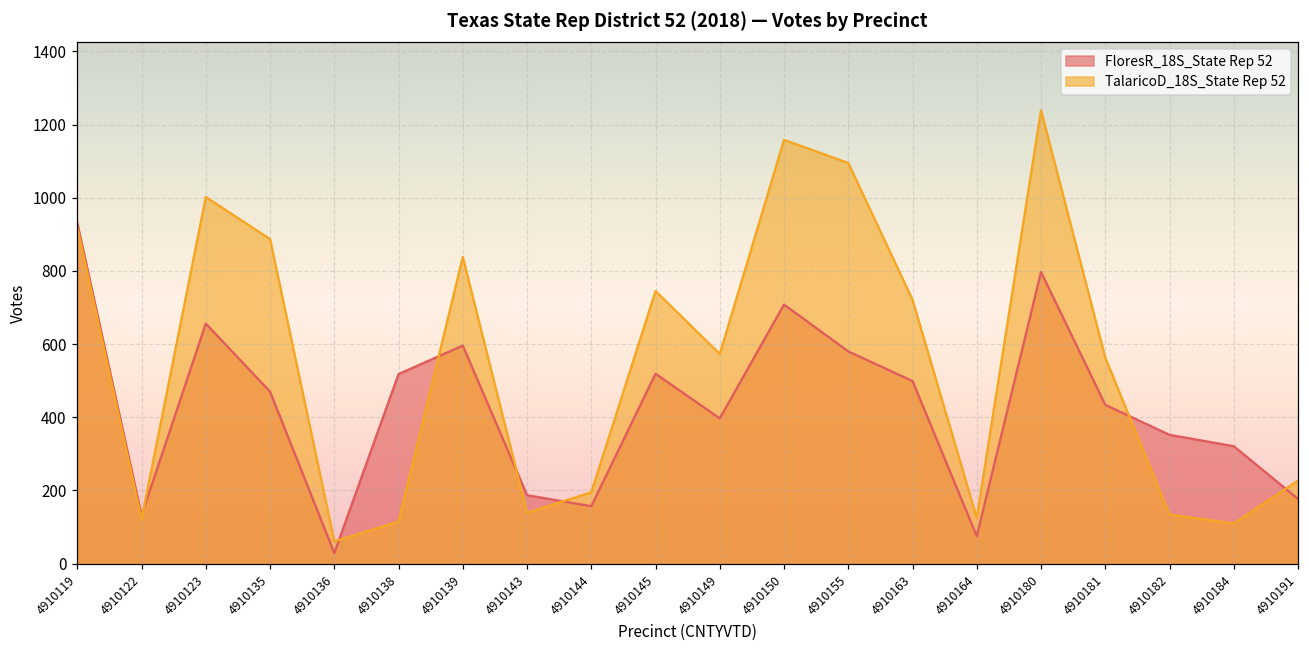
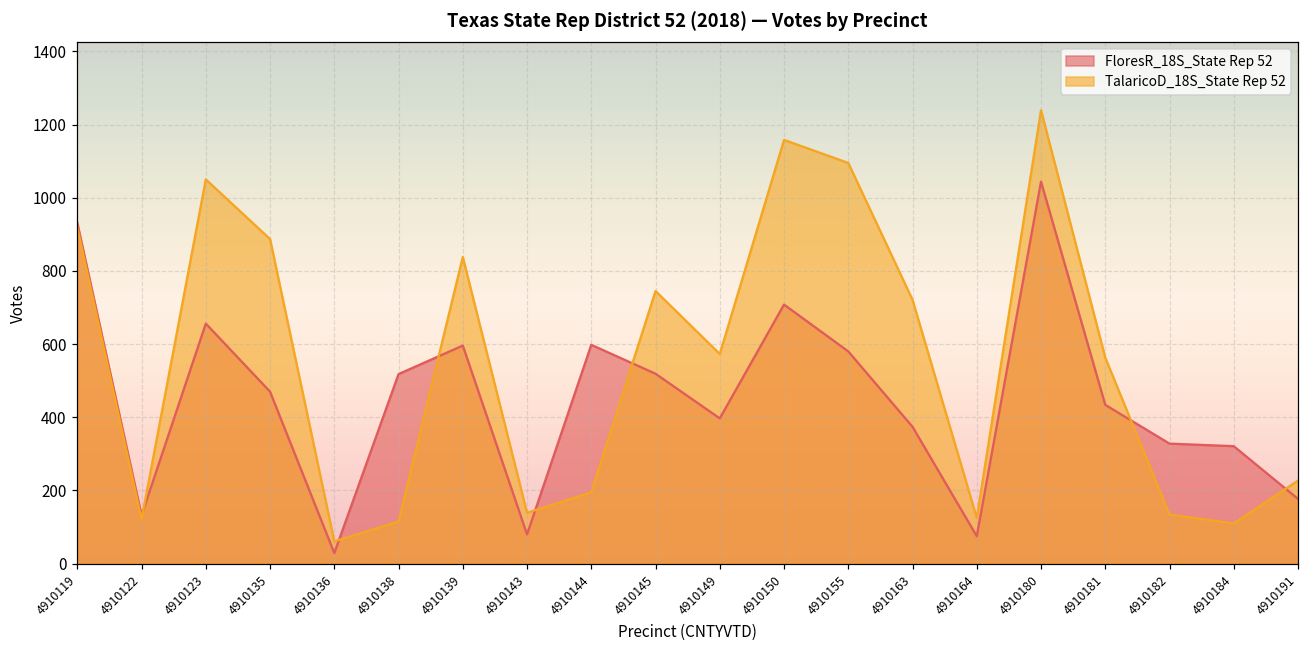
  {
    "FloresR_18S_State Rep 52": {
      "4910119": 930,
      "4910122": 130,
      "4910123": 660,
      "4910135": 470,
      "4910136": 30,
      "4910138": 520,
      "4910139": 600,
-     "4910143": 190,
-     "4910144": 160,
+     "4910143": 80,
+     "4910144": 600,
      "4910145": 520,
      "4910149": 400,
      "4910150": 710,
      "4910155": 580,
-     "4910163": 500,
+     "4910163": 370,
      "4910164": 80,
-     "4910180": 800,
+     "4910180": 1040,
      "4910181": 430,
-     "4910182": 350,
+     "4910182": 330,
      "4910184": 320,
      "4910191": 180
    },
    "TalaricoD_18S_State Rep 52": {
      "4910119": 920,
      "4910122": 120,
-     "4910123": 1000,
+     "4910123": 1050,
      "4910135": 890,
      "4910136": 60,
      "4910138": 120,
      "4910139": 840,
      "4910143": 140,
      "4910144": 200,
      "4910145": 750,
      "4910149": 570,
      "4910150": 1160,
      "4910155": 1100,
      "4910163": 720,
      "4910164": 130,
      "4910180": 1240,
      "4910181": 560,
      "4910182": 130,
      "4910184": 110,
      "4910191": 230
    }
  }
